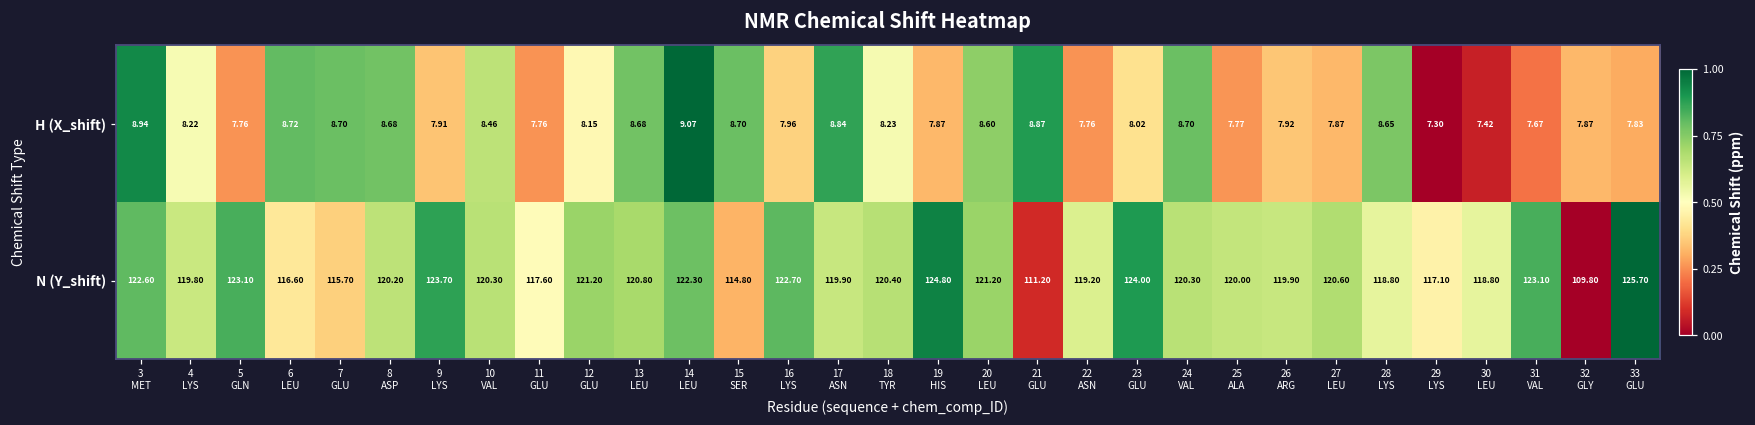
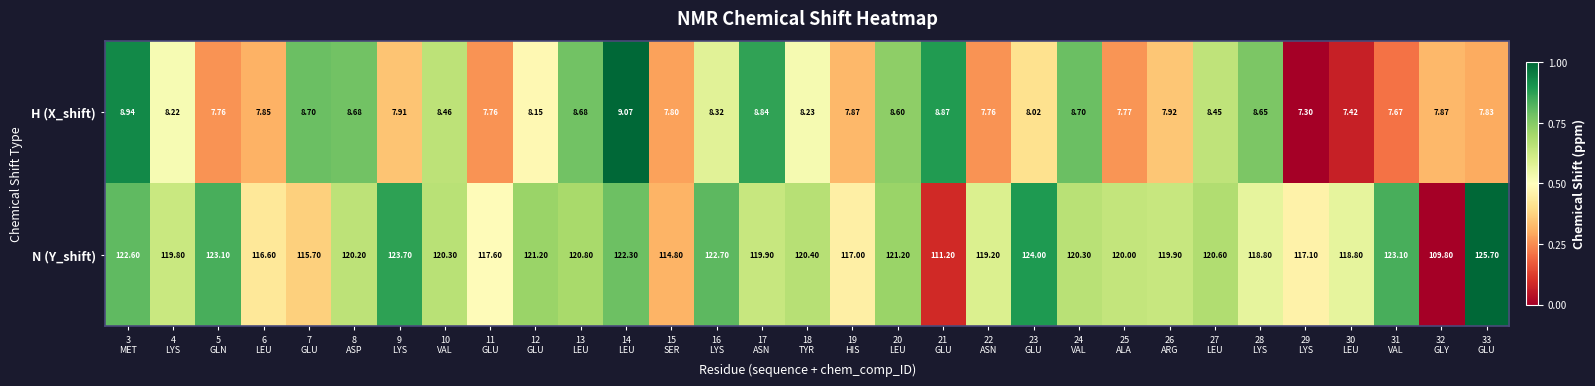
  {
    "H (X_shift)": {
      "3 MET": 8.94,
      "4 LYS": 8.22,
      "5 GLN": 7.76,
-     "6 LEU": 8.72,
+     "6 LEU": 7.85,
      "7 GLU": 8.70,
      "8 ASP": 8.68,
      "9 LYS": 7.91,
      "10 VAL": 8.46,
      "11 GLU": 7.76,
      "12 GLU": 8.15,
      "13 LEU": 8.68,
      "14 LEU": 9.07,
-     "15 SER": 8.70,
-     "16 LYS": 7.96,
+     "15 SER": 7.80,
+     "16 LYS": 8.32,
      "17 ASN": 8.84,
      "18 TYR": 8.23,
      "19 HIS": 7.87,
      "20 LEU": 8.60,
      "21 GLU": 8.87,
      "22 ASN": 7.76,
      "23 GLU": 8.02,
      "24 VAL": 8.70,
      "25 ALA": 7.77,
      "26 ARG": 7.92,
-     "27 LEU": 7.87,
+     "27 LEU": 8.45,
      "28 LYS": 8.65,
      "29 LYS": 7.30,
      "30 LEU": 7.42,
      "31 VAL": 7.67,
      "32 GLY": 7.87,
      "33 GLU": 7.83
    },
    "N (Y_shift)": {
      "3 MET": 122.60,
      "4 LYS": 119.80,
      "5 GLN": 123.10,
      "6 LEU": 116.60,
      "7 GLU": 115.70,
      "8 ASP": 120.20,
      "9 LYS": 123.70,
      "10 VAL": 120.30,
      "11 GLU": 117.60,
      "12 GLU": 121.20,
      "13 LEU": 120.80,
      "14 LEU": 122.30,
      "15 SER": 114.80,
      "16 LYS": 122.70,
      "17 ASN": 119.90,
      "18 TYR": 120.40,
-     "19 HIS": 124.80,
+     "19 HIS": 117.00,
      "20 LEU": 121.20,
      "21 GLU": 111.20,
      "22 ASN": 119.20,
      "23 GLU": 124.00,
      "24 VAL": 120.30,
      "25 ALA": 120.00,
      "26 ARG": 119.90,
      "27 LEU": 120.60,
      "28 LYS": 118.80,
      "29 LYS": 117.10,
      "30 LEU": 118.80,
      "31 VAL": 123.10,
      "32 GLY": 109.80,
      "33 GLU": 125.70
    }
  }
